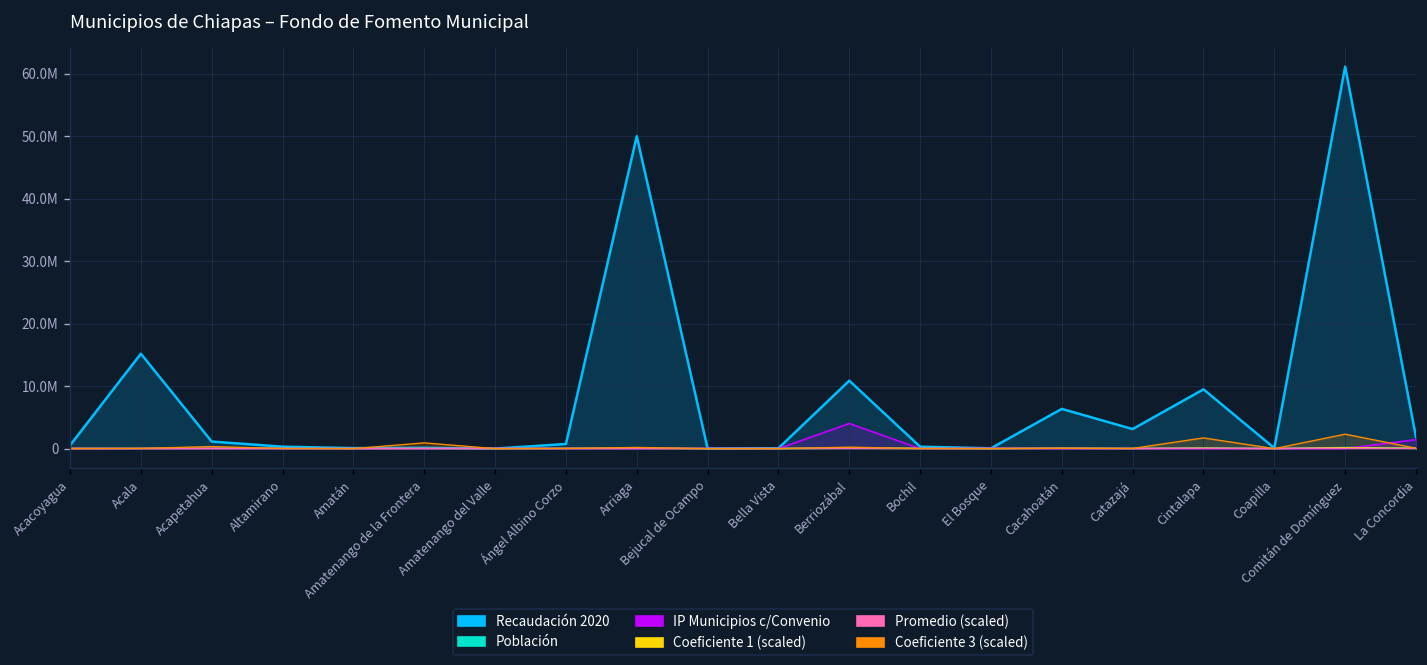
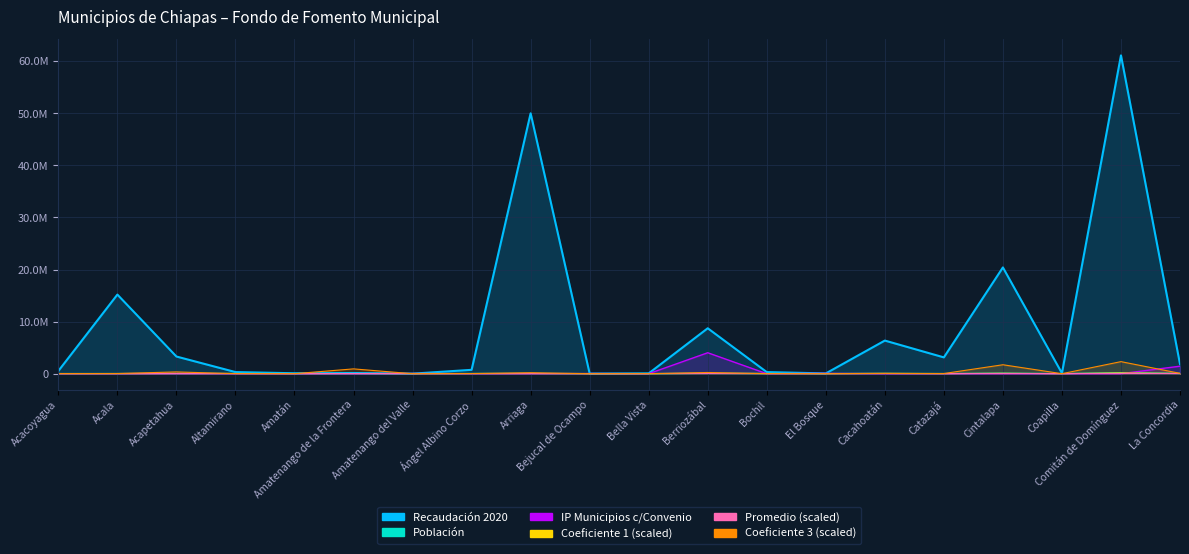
  {
    "Recaudación 2020": {
      "Acala": 15000000,
-     "Acapetahua": 1000000,
+     "Acapetahua": 3000000,
      "Ángel Albino Corzo": 1000000,
      "Arriaga": 50000000,
-     "Berriozábal": 11000000,
+     "Berriozábal": 9000000,
      "Cacahoatán": 6000000,
      "Catazajá": 3000000,
-     "Cintalapa": 9000000,
+     "Cintalapa": 20000000,
      "Comitán de Domínguez": 61000000
    }
  }
